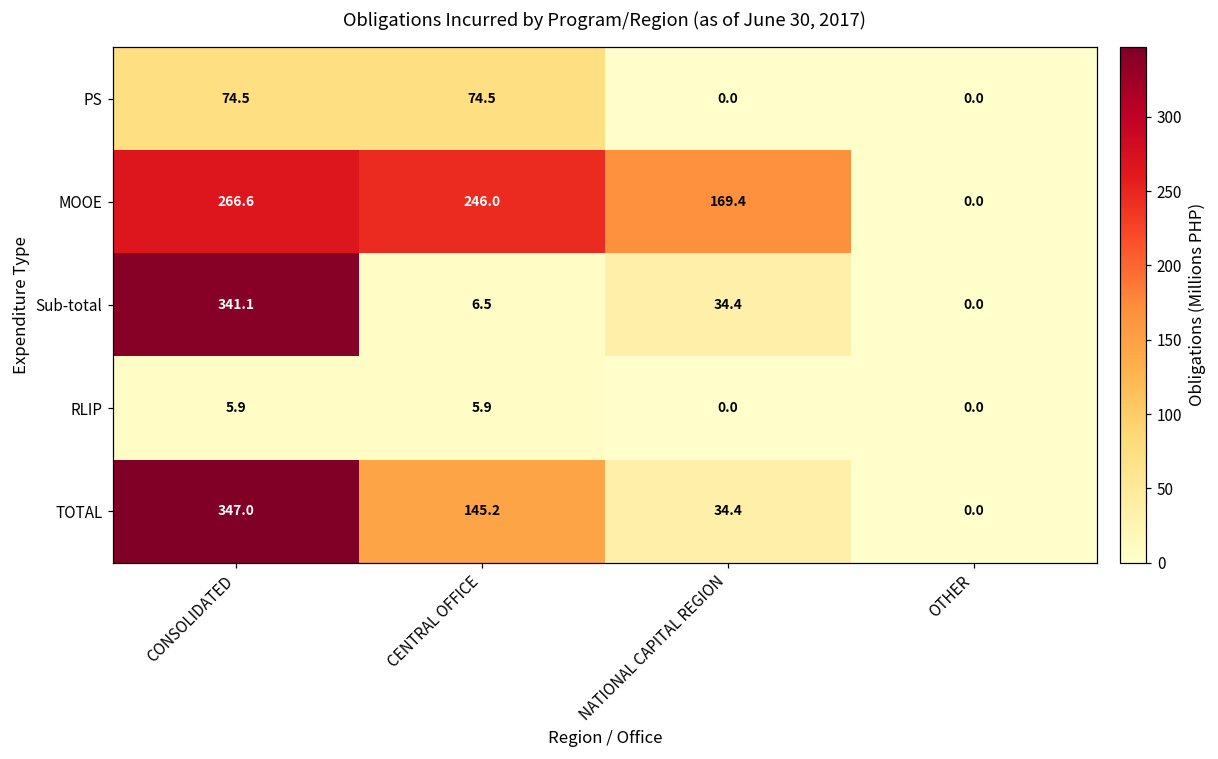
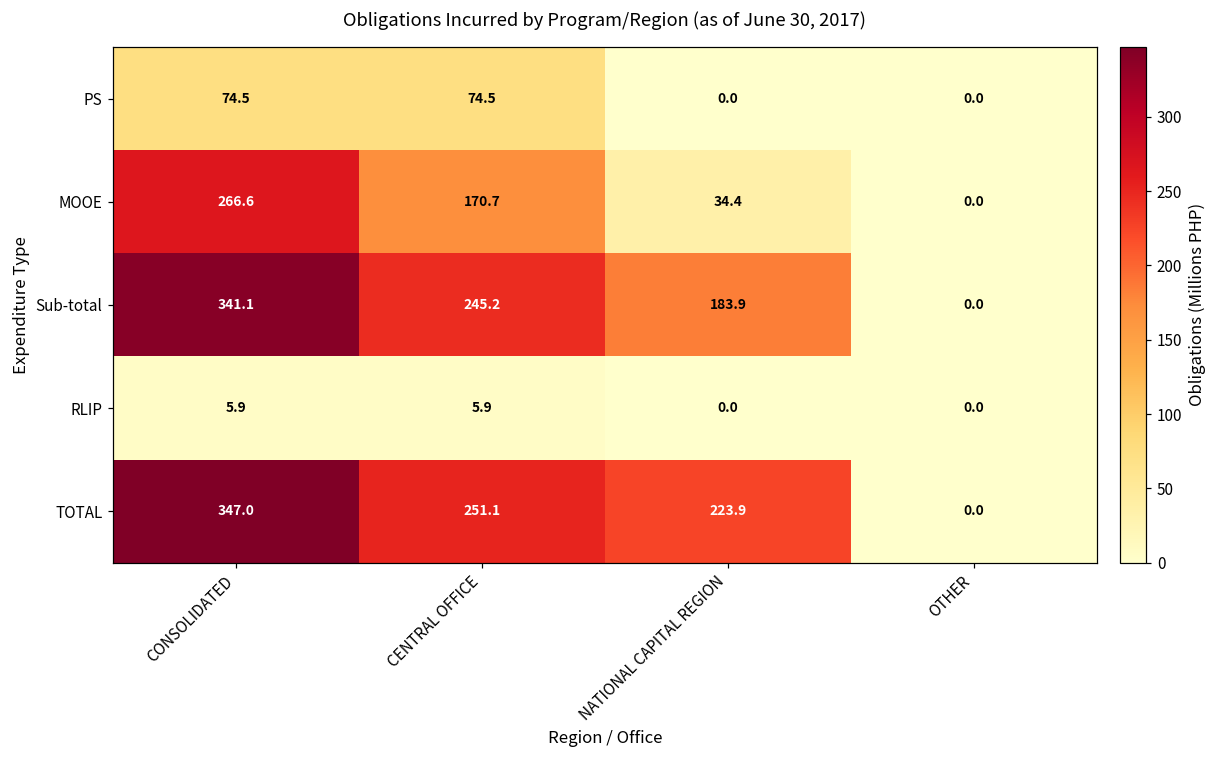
  {
    "PS": {
      "CONSOLIDATED": 74.5,
      "CENTRAL OFFICE": 74.5,
      "NATIONAL CAPITAL REGION": 0.0,
      "OTHER": 0.0
    },
    "MOOE": {
      "CONSOLIDATED": 266.6,
-     "CENTRAL OFFICE": 246.0,
-     "NATIONAL CAPITAL REGION": 169.4,
+     "CENTRAL OFFICE": 170.7,
+     "NATIONAL CAPITAL REGION": 34.4,
      "OTHER": 0.0
    },
    "Sub-total": {
      "CONSOLIDATED": 341.1,
-     "CENTRAL OFFICE": 6.5,
-     "NATIONAL CAPITAL REGION": 34.4,
+     "CENTRAL OFFICE": 245.2,
+     "NATIONAL CAPITAL REGION": 183.9,
      "OTHER": 0.0
    },
    "RLIP": {
      "CONSOLIDATED": 5.9,
      "CENTRAL OFFICE": 5.9,
      "NATIONAL CAPITAL REGION": 0.0,
      "OTHER": 0.0
    },
    "TOTAL": {
      "CONSOLIDATED": 347.0,
-     "CENTRAL OFFICE": 145.2,
-     "NATIONAL CAPITAL REGION": 34.4,
+     "CENTRAL OFFICE": 251.1,
+     "NATIONAL CAPITAL REGION": 223.9,
      "OTHER": 0.0
    }
  }
